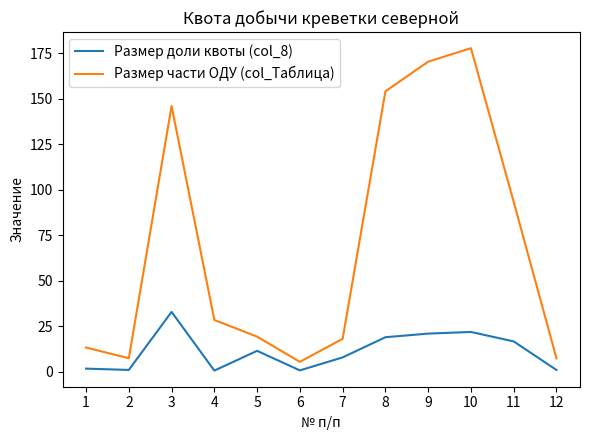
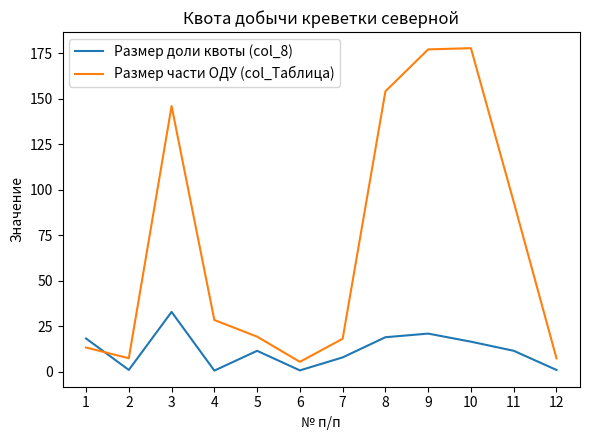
  {
    "Размер доли квоты (col_8)": {
-     "1": 2,
+     "1": 18,
      "2": 1,
      "3": 33,
      "4": 1,
      "5": 11,
      "6": 1,
      "7": 8,
      "8": 19,
      "9": 21,
-     "10": 22,
-     "11": 17,
+     "10": 16,
+     "11": 11,
      "12": 1
    },
    "Размер части ОДУ (col_Таблица)": {
      "1": 13,
      "2": 7,
      "3": 146,
      "4": 28,
      "5": 19,
      "6": 5,
      "7": 18,
      "8": 154,
-     "9": 170,
+     "9": 177,
      "10": 178,
      "11": 93,
      "12": 7
    }
  }
